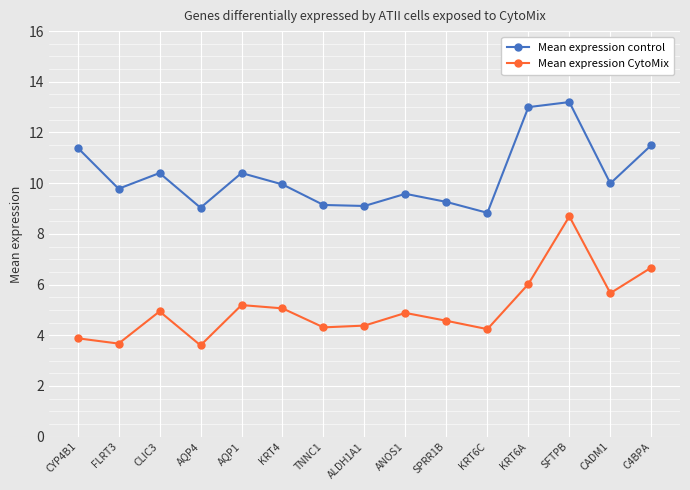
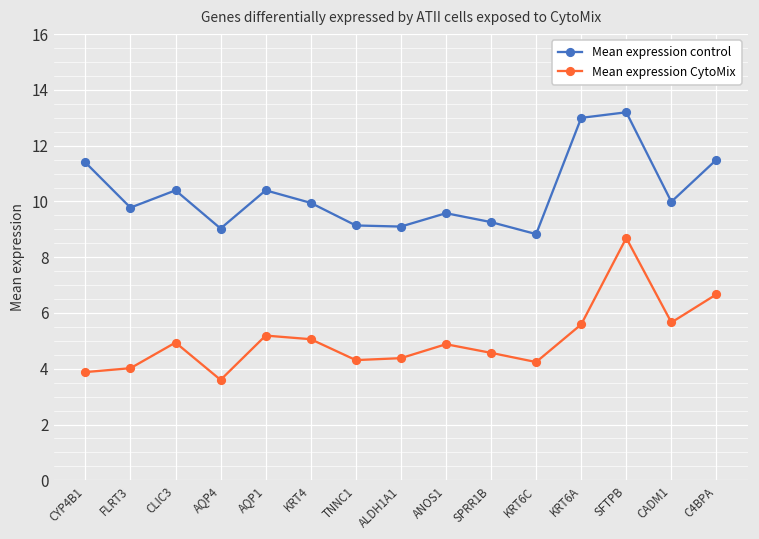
  {
    "Mean expression control": {
      "CYP4B1": 11.4,
      "FLRT3": 9.8,
      "CLIC3": 10.4,
      "AQP4": 9.0,
      "AQP1": 10.4,
      "KRT4": 10.0,
      "TNNC1": 9.1,
      "ALDH1A1": 9.1,
      "ANOS1": 9.6,
      "SPRR1B": 9.3,
      "KRT6C": 8.8,
      "KRT6A": 13.0,
      "SFTPB": 13.2,
      "CADM1": 10.0,
      "C4BPA": 11.5
    },
    "Mean expression CytoMix": {
      "CYP4B1": 3.9,
-     "FLRT3": 3.7,
+     "FLRT3": 4.0,
      "CLIC3": 4.9,
      "AQP4": 3.6,
      "AQP1": 5.2,
      "KRT4": 5.1,
      "TNNC1": 4.3,
      "ALDH1A1": 4.4,
      "ANOS1": 4.9,
      "SPRR1B": 4.6,
      "KRT6C": 4.2,
-     "KRT6A": 6.0,
+     "KRT6A": 5.6,
      "SFTPB": 8.7,
      "CADM1": 5.7,
      "C4BPA": 6.7
    }
  }
